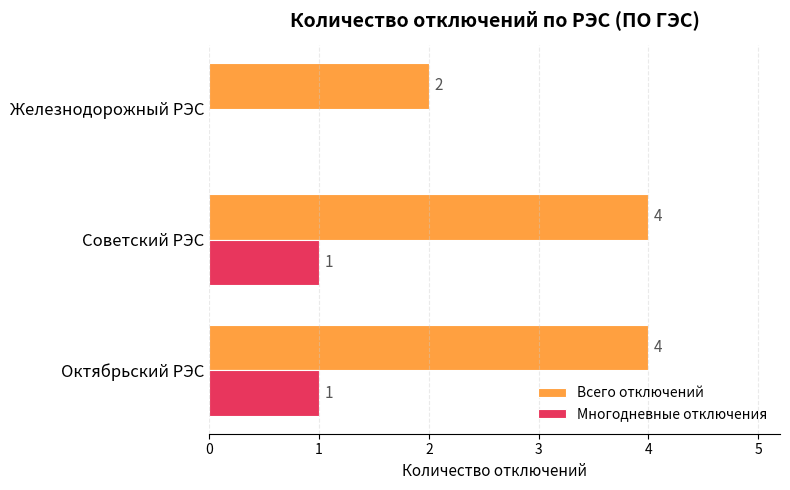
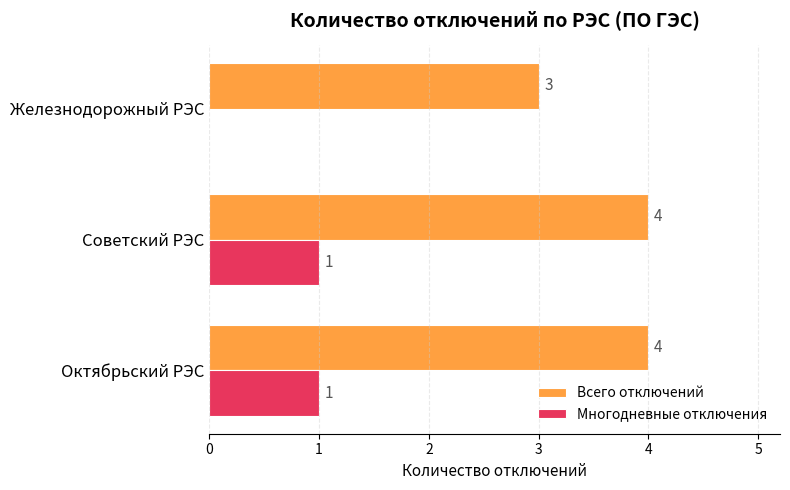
  {
    "Всего отключений": {
-     "Железнодорожный РЭС": 2,
+     "Железнодорожный РЭС": 3,
      "Советский РЭС": 4,
      "Октябрьский РЭС": 4
    },
    "Многодневные отключения": {
      "Советский РЭС": 1,
      "Октябрьский РЭС": 1
    }
  }
